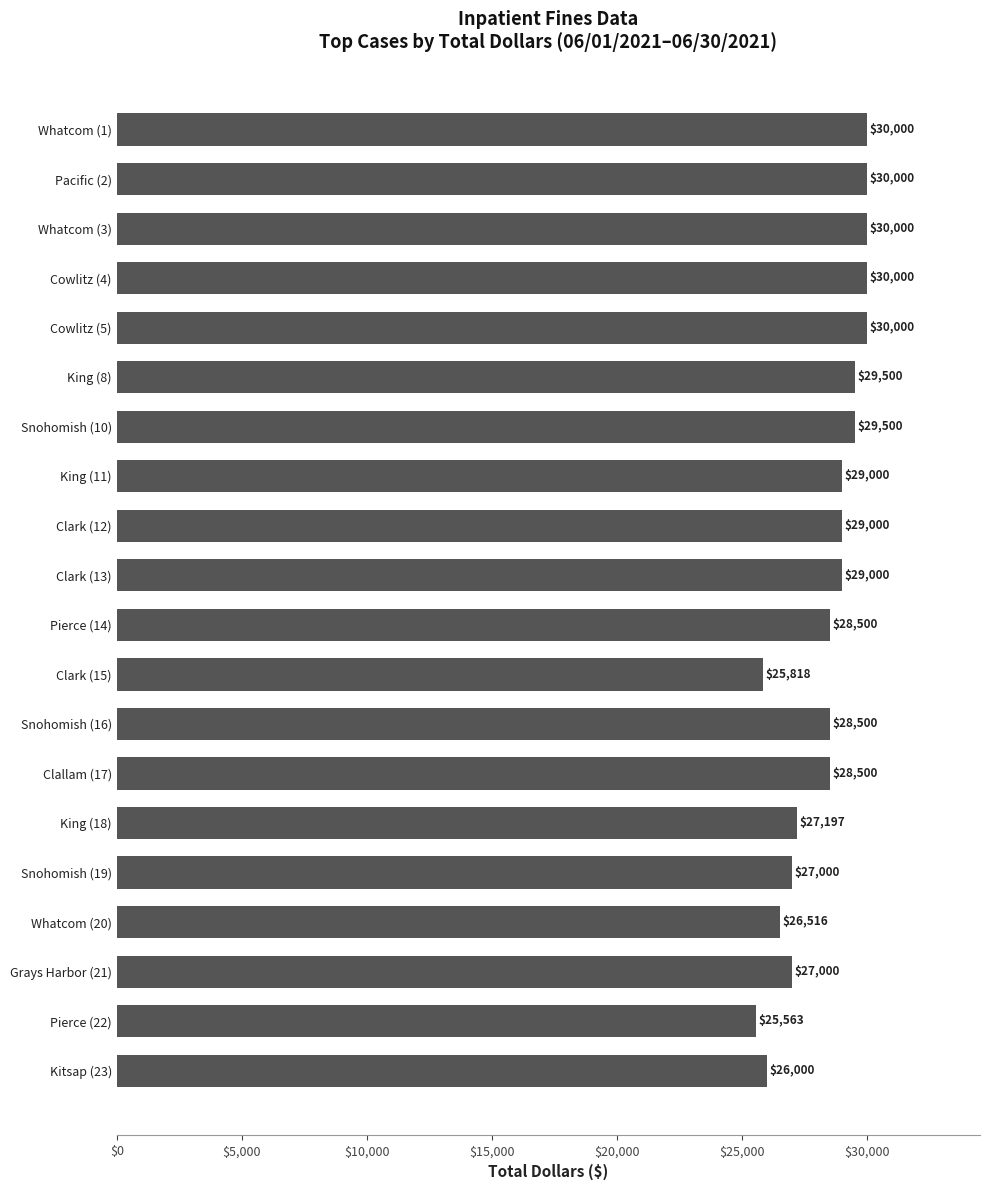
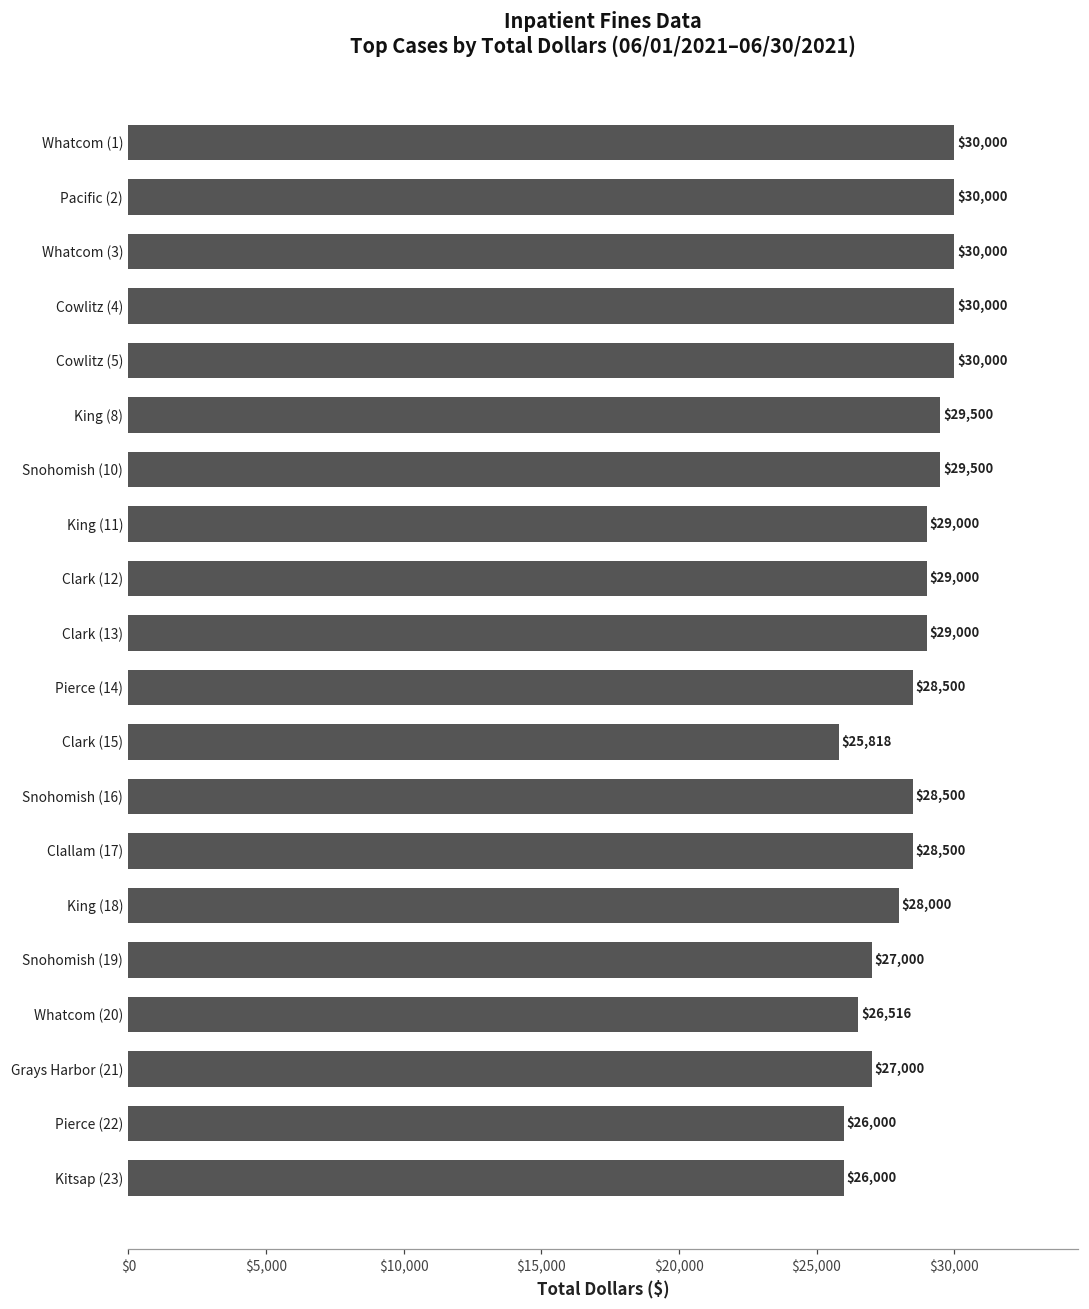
  {
    "Whatcom (1)": "$30,000",
    "Pacific (2)": "$30,000",
    "Whatcom (3)": "$30,000",
    "Cowlitz (4)": "$30,000",
    "Cowlitz (5)": "$30,000",
    "King (8)": "$29,500",
    "Snohomish (10)": "$29,500",
    "King (11)": "$29,000",
    "Clark (12)": "$29,000",
    "Clark (13)": "$29,000",
    "Pierce (14)": "$28,500",
    "Clark (15)": "$25,818",
    "Snohomish (16)": "$28,500",
    "Clallam (17)": "$28,500",
-   "King (18)": "$27,197",
+   "King (18)": "$28,000",
    "Snohomish (19)": "$27,000",
    "Whatcom (20)": "$26,516",
    "Grays Harbor (21)": "$27,000",
-   "Pierce (22)": "$25,563",
+   "Pierce (22)": "$26,000",
    "Kitsap (23)": "$26,000"
  }
